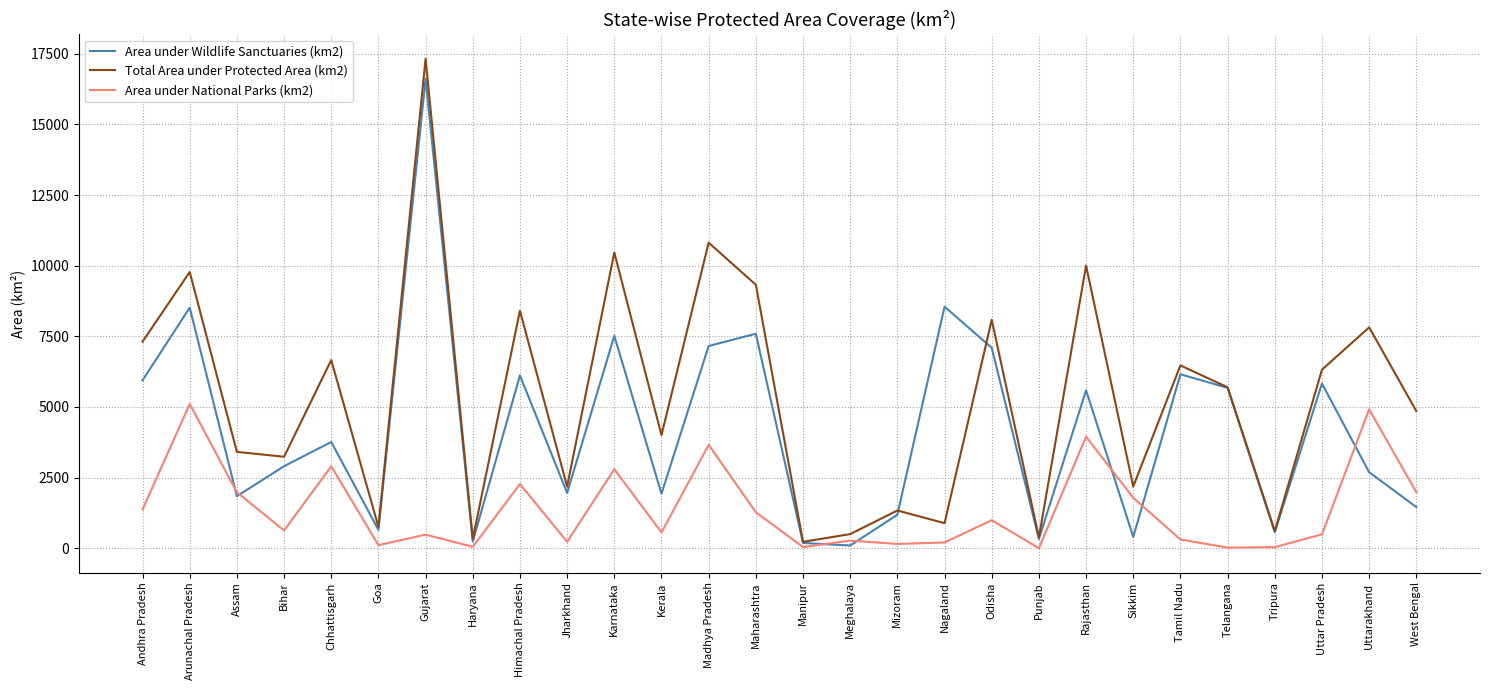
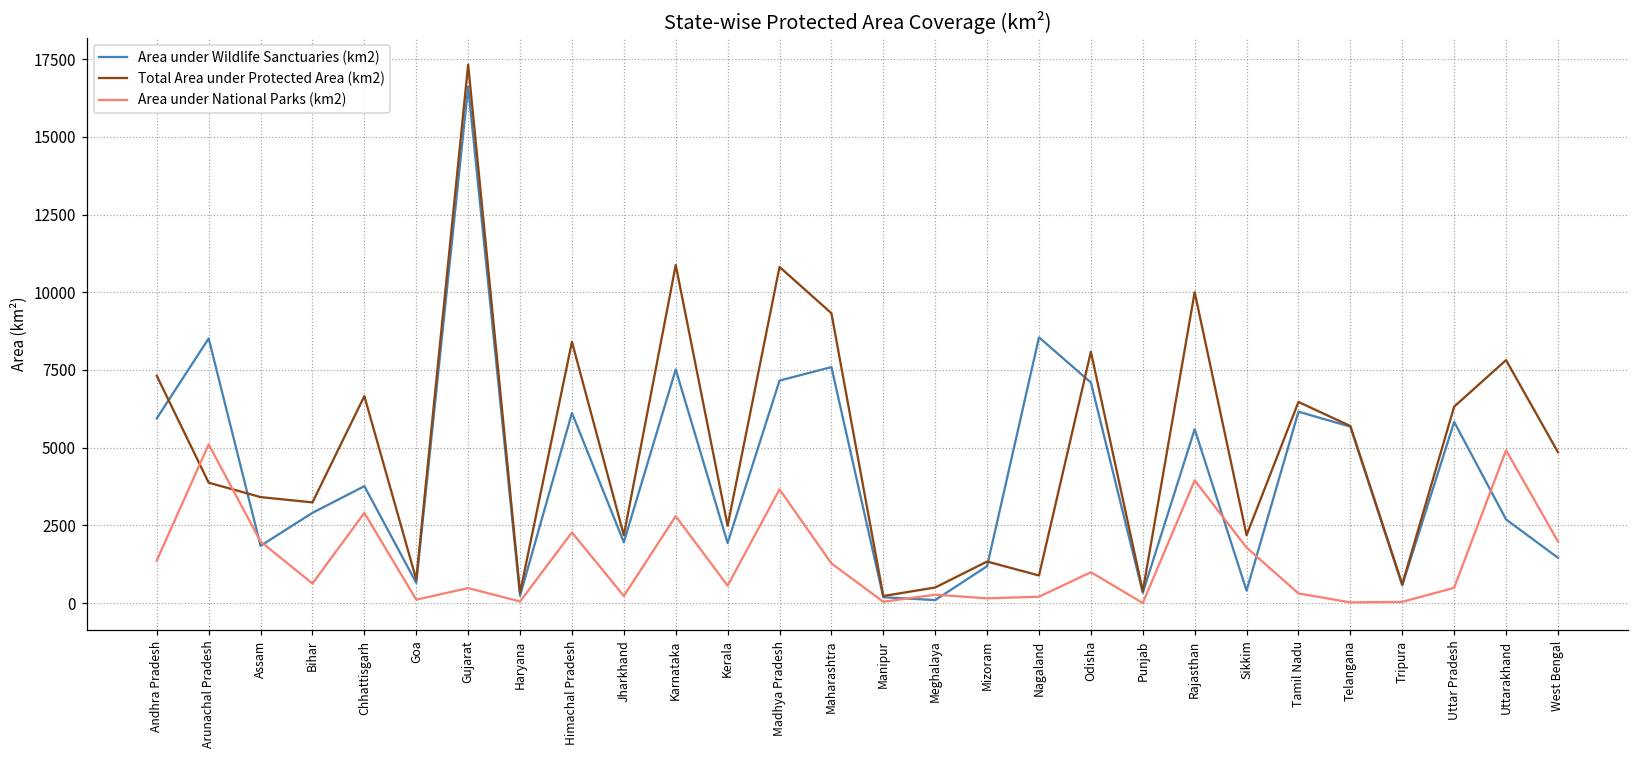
  {
    "Area under Wildlife Sanctuaries (km2)": {
      "Andhra Pradesh": 5900,
      "Arunachal Pradesh": 8500,
      "Assam": 1800,
      "Bihar": 2900,
      "Chhattisgarh": 3800,
      "Goa": 600,
      "Gujarat": 16600,
      "Haryana": 200,
      "Himachal Pradesh": 6100,
      "Jharkhand": 2000,
      "Karnataka": 7500,
      "Kerala": 1900,
      "Madhya Pradesh": 7200,
      "Maharashtra": 7600,
      "Meghalaya": 100,
      "Mizoram": 1200,
      "Nagaland": 8500,
      "Odisha": 7100,
      "Rajasthan": 5600,
      "Sikkim": 400,
      "Tamil Nadu": 6200,
      "Uttar Pradesh": 5800,
      "Uttarakhand": 2700,
      "West Bengal": 1500
    },
    "Total Area under Protected Area (km2)": {
      "Andhra Pradesh": 7300,
-     "Arunachal Pradesh": 9800,
+     "Arunachal Pradesh": 3900,
      "Assam": 3400,
      "Bihar": 3200,
      "Chhattisgarh": 6700,
      "Goa": 800,
      "Gujarat": 17300,
      "Haryana": 300,
      "Himachal Pradesh": 8400,
      "Jharkhand": 2200,
-     "Karnataka": 10500,
-     "Kerala": 4000,
+     "Karnataka": 10900,
+     "Kerala": 2500,
      "Madhya Pradesh": 10800,
      "Maharashtra": 9300,
      "Meghalaya": 500,
      "Mizoram": 1300,
      "Nagaland": 900,
      "Odisha": 8100,
      "Rajasthan": 10000,
      "Sikkim": 2200,
      "Tamil Nadu": 6500,
      "Uttar Pradesh": 6300,
      "Uttarakhand": 7800,
      "West Bengal": 4900
    },
    "Area under National Parks (km2)": {
      "Andhra Pradesh": 1400,
      "Arunachal Pradesh": 5100,
      "Assam": 2000,
      "Bihar": 600,
      "Chhattisgarh": 2900,
      "Goa": 100,
      "Gujarat": 500,
      "Haryana": 0,
      "Himachal Pradesh": 2300,
      "Jharkhand": 200,
      "Karnataka": 2800,
      "Kerala": 600,
      "Madhya Pradesh": 3700,
      "Maharashtra": 1300,
      "Manipur": 0,
      "Meghalaya": 300,
      "Mizoram": 200,
      "Nagaland": 200,
      "Odisha": 1000,
      "Punjab": 0,
      "Rajasthan": 3900,
      "Sikkim": 1800,
      "Tamil Nadu": 300,
      "Telangana": 0,
      "Tripura": 0,
      "Uttar Pradesh": 500,
      "Uttarakhand": 4900,
      "West Bengal": 2000
    }
  }
